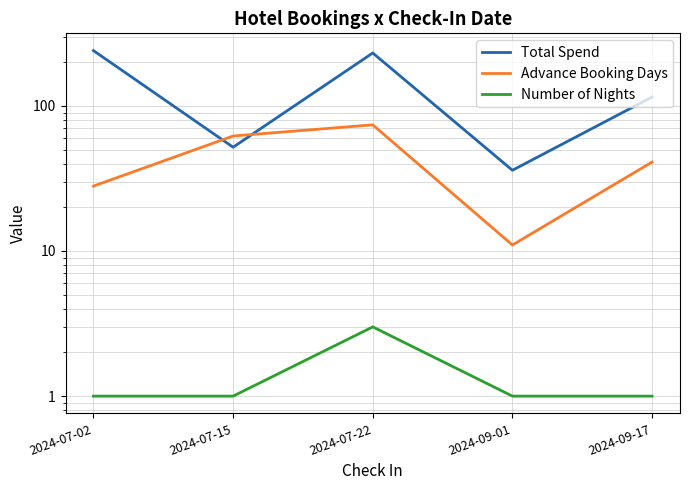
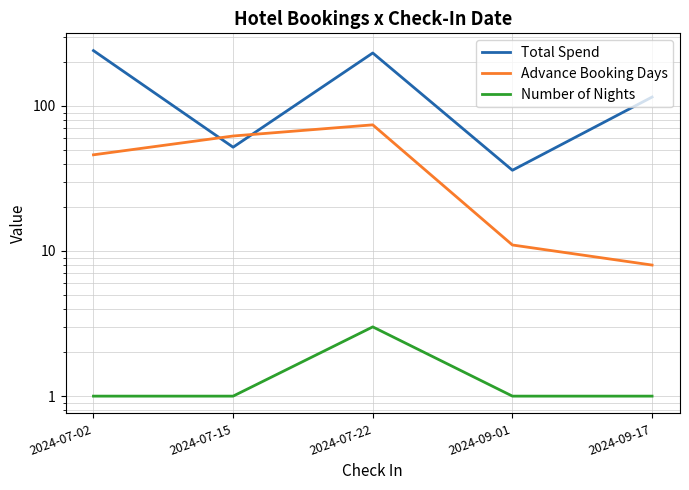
  {
    "Total Spend": {
      "2024-07-02": 240,
      "2024-07-15": 52,
      "2024-07-22": 230,
      "2024-09-01": 36
    },
    "Advance Booking Days": {
-     "2024-07-02": 28,
+     "2024-07-02": 46,
      "2024-07-15": 62,
      "2024-07-22": 70,
      "2024-09-01": 11,
-     "2024-09-17": 41
+     "2024-09-17": 8
    },
    "Number of Nights": {
      "2024-07-02": 1,
      "2024-07-15": 1,
      "2024-07-22": 3,
      "2024-09-01": 1,
      "2024-09-17": 1
    }
  }
